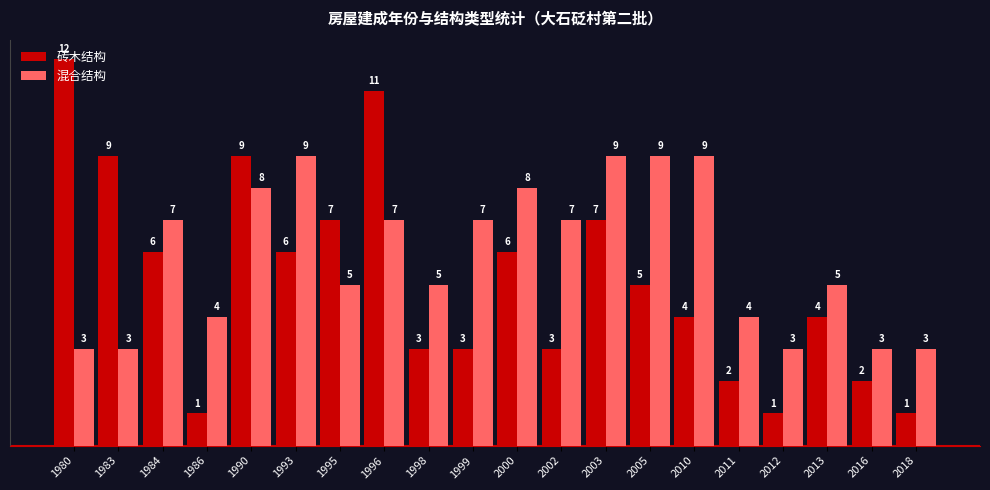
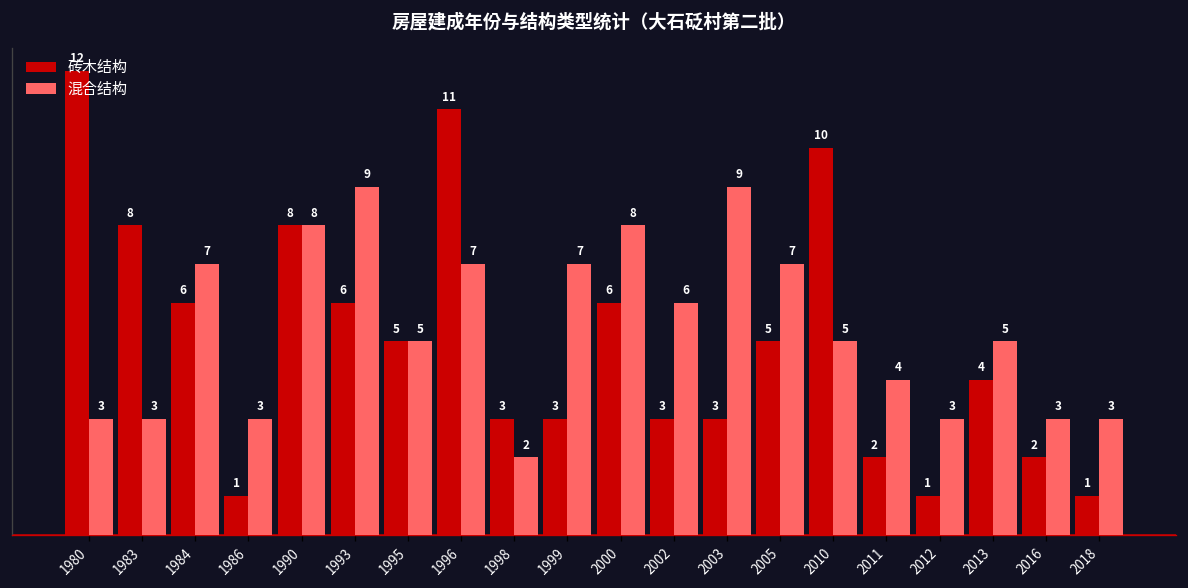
  {
    "砖木结构": {
      "1980": 12,
-     "1983": 9,
+     "1983": 8,
      "1984": 6,
      "1986": 1,
-     "1990": 9,
+     "1990": 8,
      "1993": 6,
-     "1995": 7,
+     "1995": 5,
      "1996": 11,
      "1998": 3,
      "1999": 3,
      "2000": 6,
      "2002": 3,
-     "2003": 7,
+     "2003": 3,
      "2005": 5,
-     "2010": 4,
+     "2010": 10,
      "2011": 2,
      "2012": 1,
      "2013": 4,
      "2016": 2,
      "2018": 1
    },
    "混合结构": {
      "1980": 3,
      "1983": 3,
      "1984": 7,
-     "1986": 4,
+     "1986": 3,
      "1990": 8,
      "1993": 9,
      "1995": 5,
      "1996": 7,
-     "1998": 5,
+     "1998": 2,
      "1999": 7,
      "2000": 8,
-     "2002": 7,
+     "2002": 6,
      "2003": 9,
-     "2005": 9,
-     "2010": 9,
+     "2005": 7,
+     "2010": 5,
      "2011": 4,
      "2012": 3,
      "2013": 5,
      "2016": 3,
      "2018": 3
    }
  }
